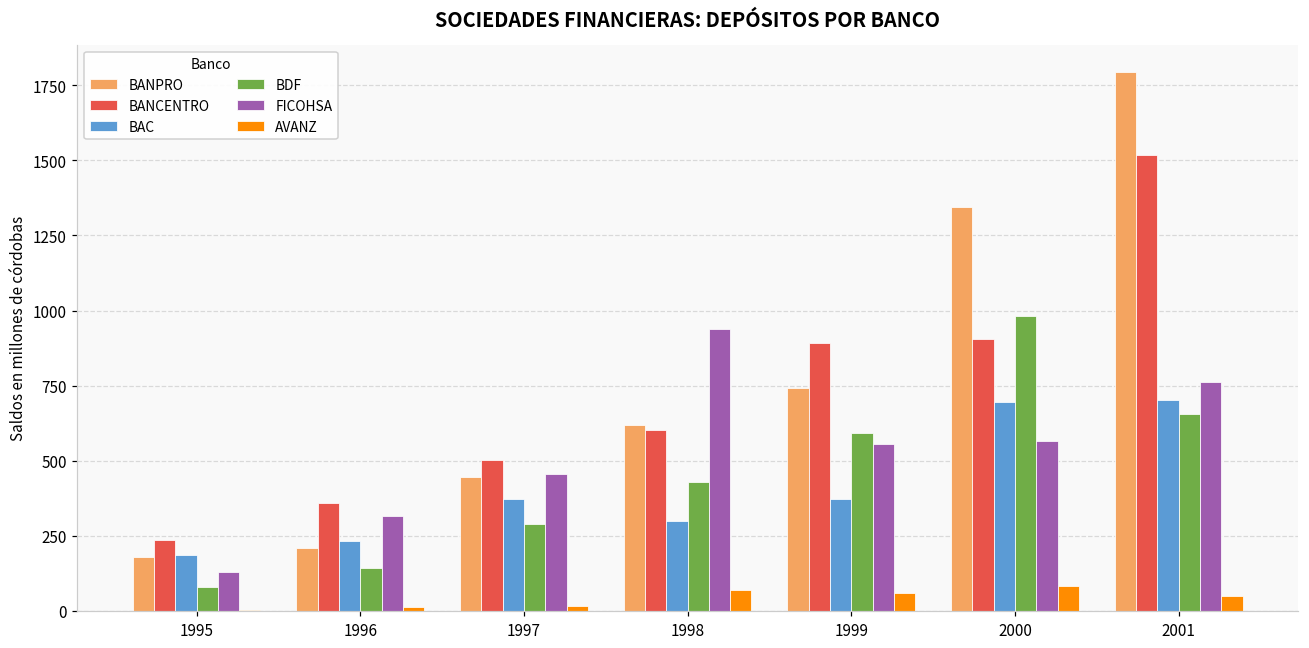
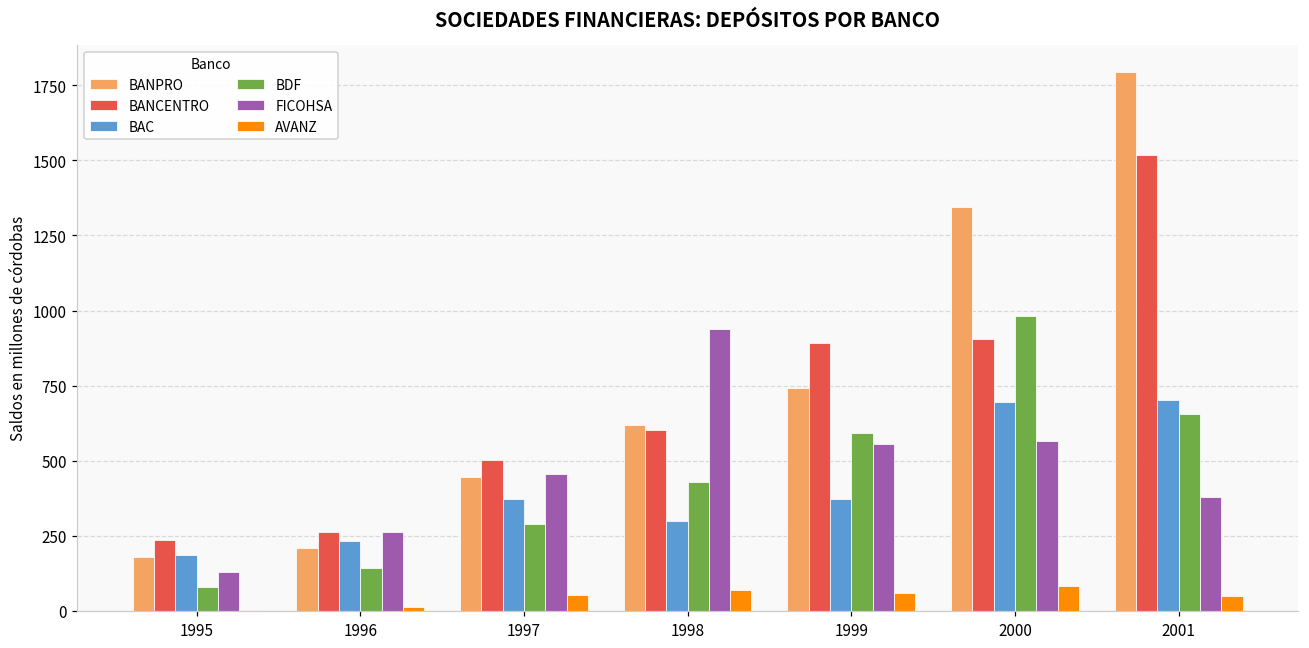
  {
    "BANPRO": {
      "1995": 180,
      "1996": 210,
      "1997": 450,
      "1998": 620,
      "1999": 740,
      "2000": 1350,
      "2001": 1790
    },
    "BANCENTRO": {
      "1995": 240,
-     "1996": 360,
+     "1996": 260,
      "1997": 500,
      "1998": 600,
      "1999": 890,
      "2000": 910,
      "2001": 1520
    },
    "BAC": {
      "1995": 190,
      "1996": 230,
      "1997": 370,
      "1998": 300,
      "1999": 370,
      "2000": 700,
      "2001": 700
    },
    "BDF": {
      "1995": 80,
      "1996": 140,
      "1997": 290,
      "1998": 430,
      "1999": 590,
      "2000": 980,
      "2001": 660
    },
    "FICOHSA": {
      "1995": 130,
-     "1996": 320,
+     "1996": 260,
      "1997": 460,
      "1998": 940,
      "1999": 560,
      "2000": 560,
-     "2001": 760
+     "2001": 380
    },
    "AVANZ": {
      "1996": 10,
-     "1997": 20,
+     "1997": 50,
      "1998": 70,
      "1999": 60,
      "2000": 80,
      "2001": 50
    }
  }
